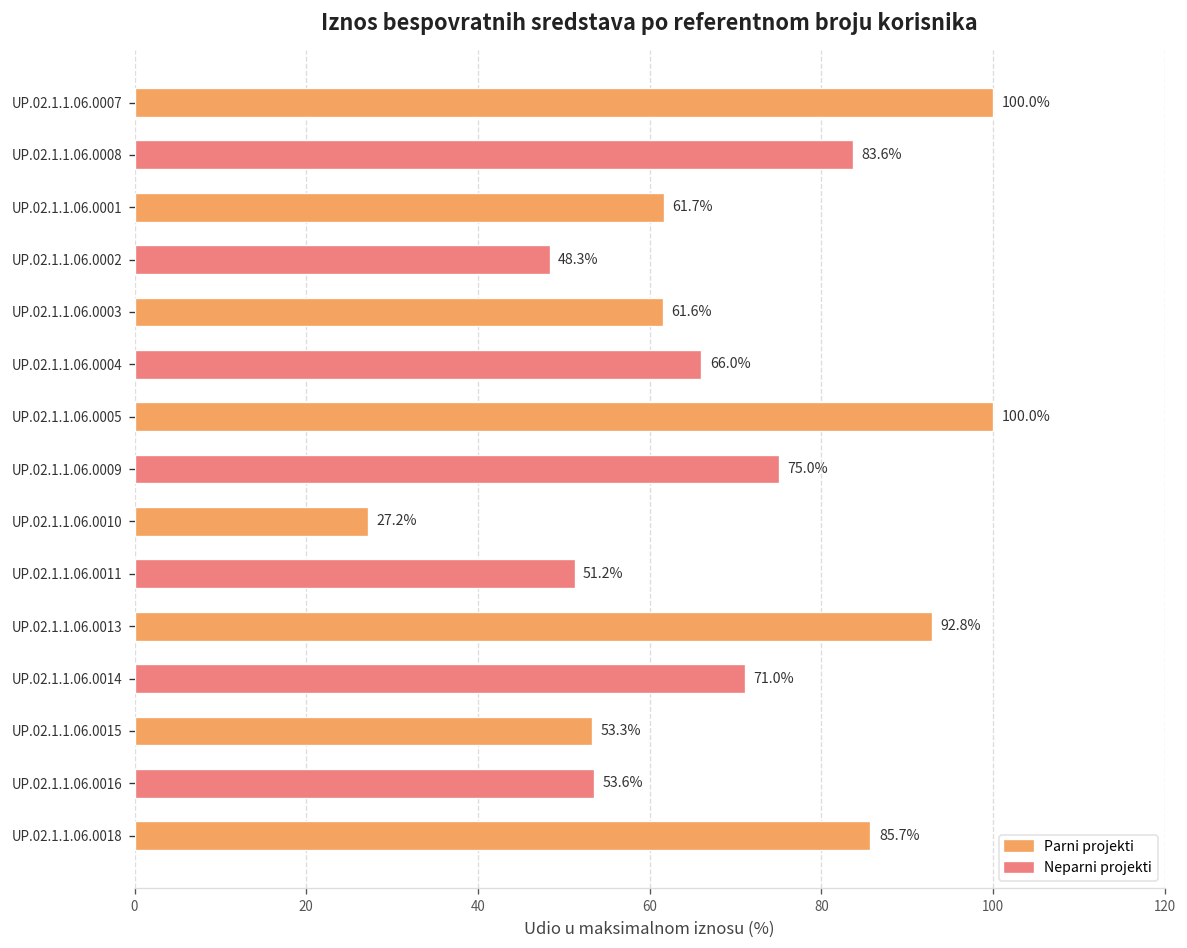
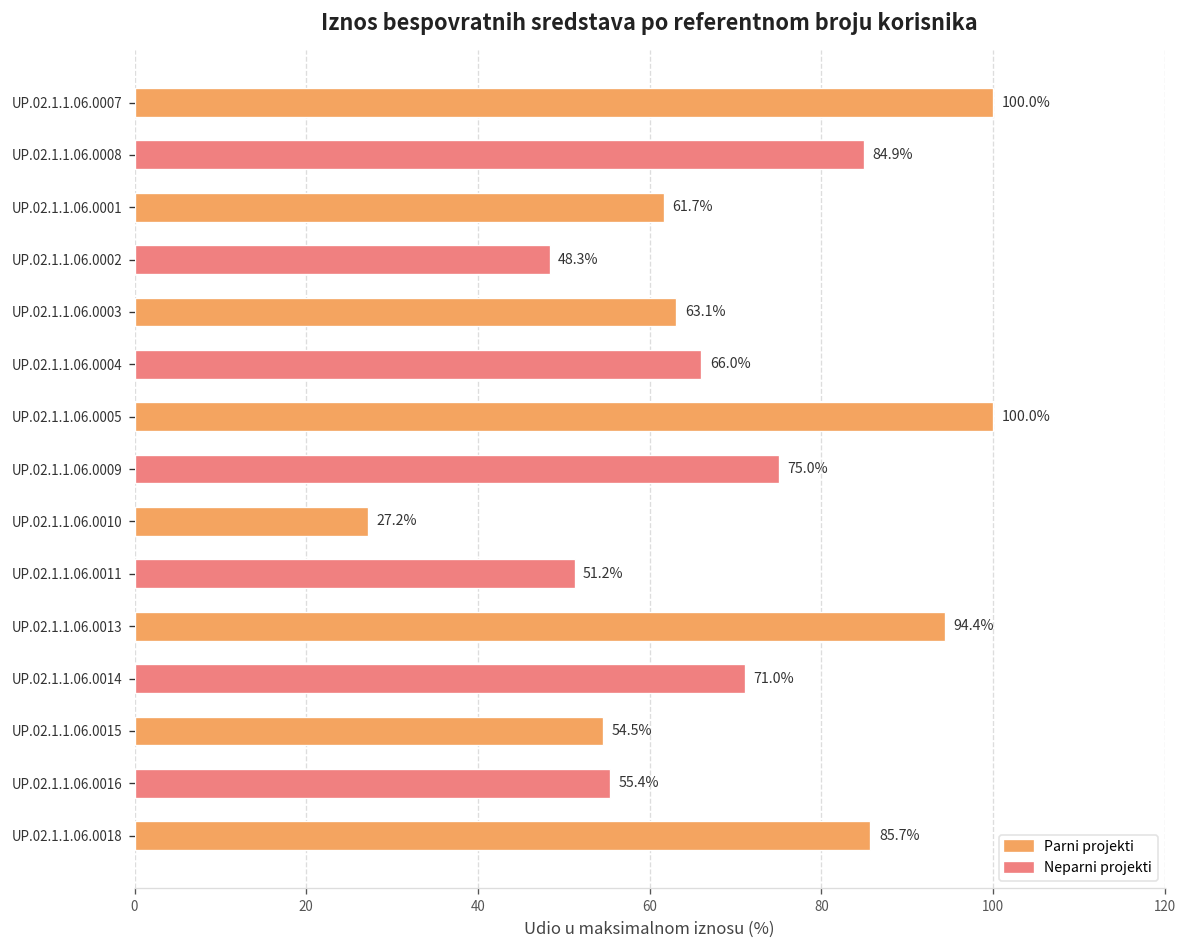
  {
    "UP.02.1.1.06.0007": "100.0%",
-   "UP.02.1.1.06.0008": "83.6%",
+   "UP.02.1.1.06.0008": "84.9%",
    "UP.02.1.1.06.0001": "61.7%",
    "UP.02.1.1.06.0002": "48.3%",
-   "UP.02.1.1.06.0003": "61.6%",
+   "UP.02.1.1.06.0003": "63.1%",
    "UP.02.1.1.06.0004": "66.0%",
    "UP.02.1.1.06.0005": "100.0%",
    "UP.02.1.1.06.0009": "75.0%",
    "UP.02.1.1.06.0010": "27.2%",
    "UP.02.1.1.06.0011": "51.2%",
-   "UP.02.1.1.06.0013": "92.8%",
+   "UP.02.1.1.06.0013": "94.4%",
    "UP.02.1.1.06.0014": "71.0%",
-   "UP.02.1.1.06.0015": "53.3%",
-   "UP.02.1.1.06.0016": "53.6%",
+   "UP.02.1.1.06.0015": "54.5%",
+   "UP.02.1.1.06.0016": "55.4%",
    "UP.02.1.1.06.0018": "85.7%"
  }
